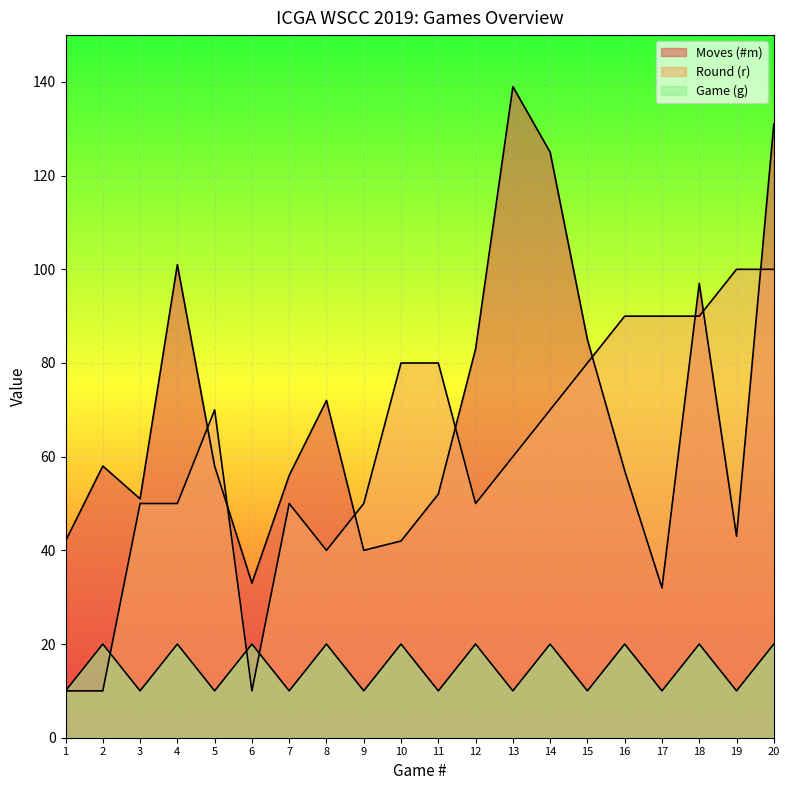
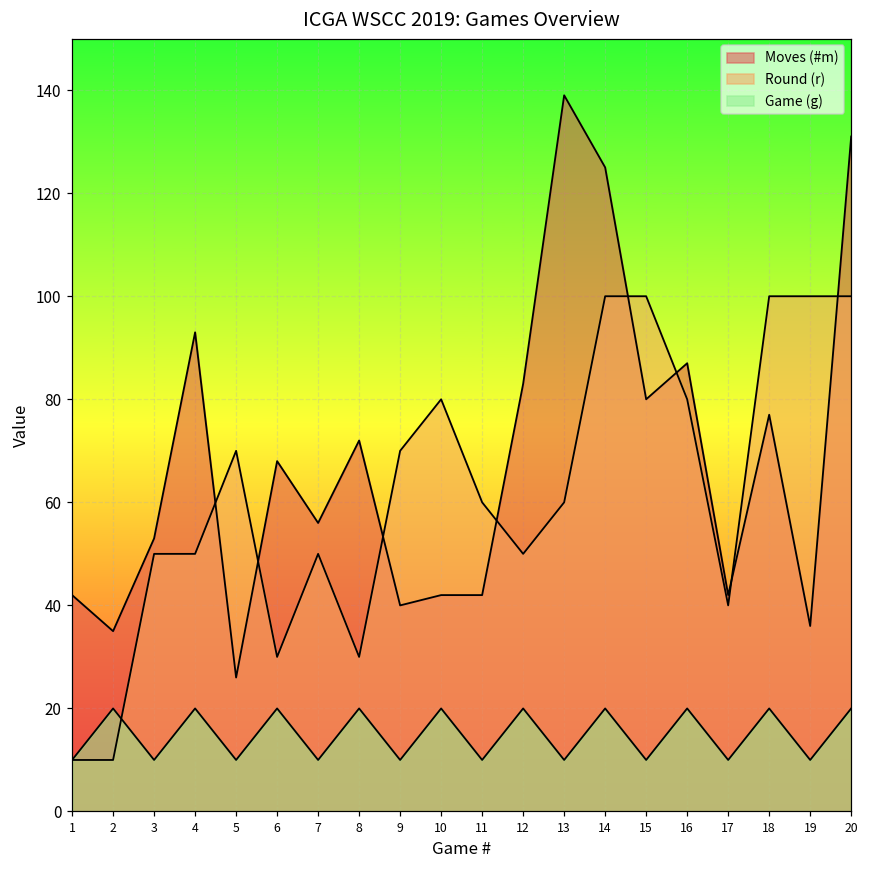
  {
    "Moves (#m)": {
      "1": 42,
-     "2": 58,
-     "3": 51,
-     "4": 101,
-     "5": 58,
-     "6": 33,
+     "2": 35,
+     "3": 53,
+     "4": 93,
+     "5": 26,
+     "6": 68,
      "7": 56,
      "8": 72,
      "9": 40,
      "10": 42,
-     "11": 52,
+     "11": 42,
      "12": 83,
      "13": 139,
      "14": 125,
-     "15": 85,
-     "16": 57,
-     "17": 32,
-     "18": 97,
-     "19": 43,
+     "15": 80,
+     "16": 87,
+     "17": 42,
+     "18": 77,
+     "19": 36,
      "20": 131
    },
    "Round (r)": {
      "2": 10,
      "3": 50,
      "4": 50,
      "5": 70,
-     "6": 10,
+     "6": 30,
      "7": 50,
-     "8": 40,
-     "9": 50,
+     "8": 30,
+     "9": 70,
      "10": 80,
-     "11": 80,
+     "11": 60,
      "12": 50,
      "13": 60,
-     "14": 70,
-     "15": 80,
-     "16": 90,
-     "17": 90,
-     "18": 90,
+     "14": 100,
+     "15": 100,
+     "16": 80,
+     "17": 40,
+     "18": 100,
      "19": 100,
      "20": 100
    },
    "Game (g)": {
      "2": 20,
      "3": 10,
      "4": 20,
      "5": 10,
      "6": 20,
      "7": 10,
      "8": 20,
      "9": 10,
      "10": 20,
      "11": 10,
      "12": 20,
      "13": 10,
      "14": 20,
      "15": 10,
      "16": 20,
      "17": 10,
      "18": 20,
      "19": 10,
      "20": 20
    }
  }
